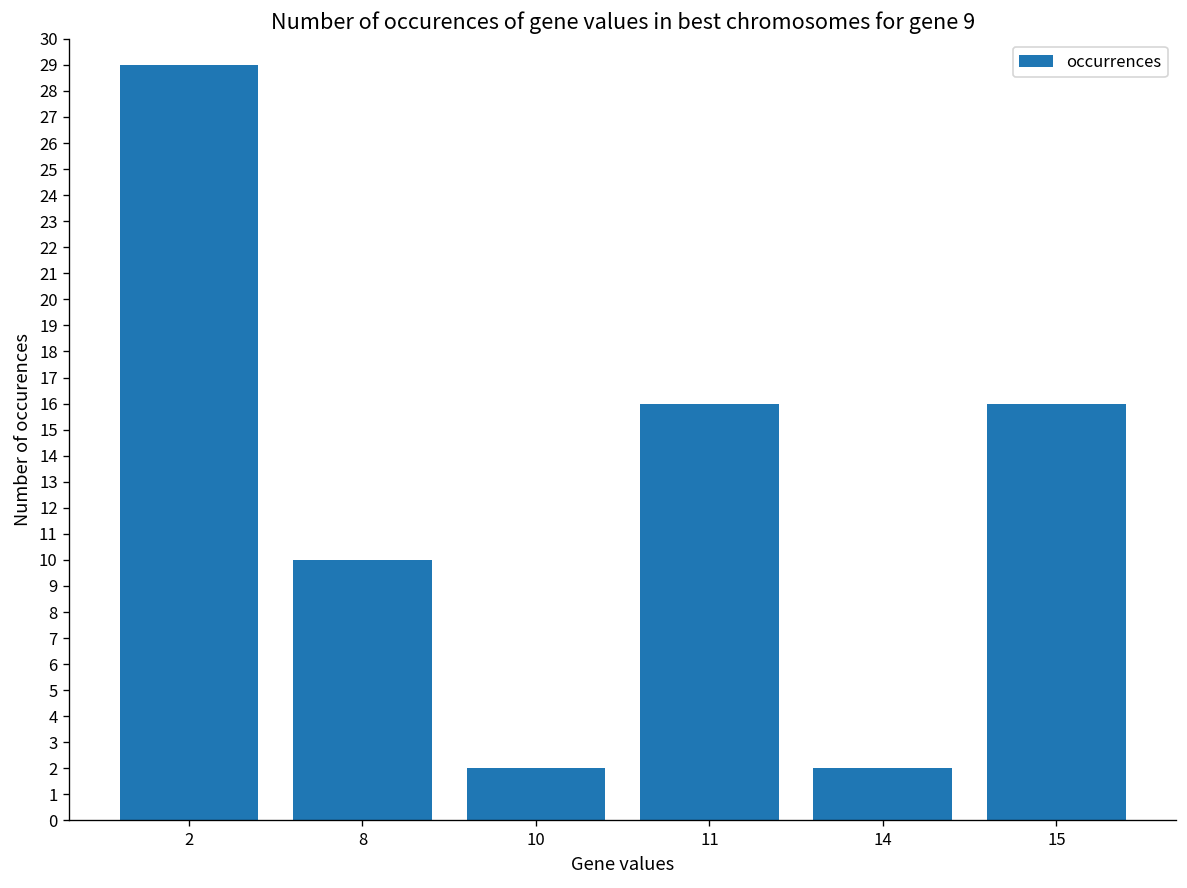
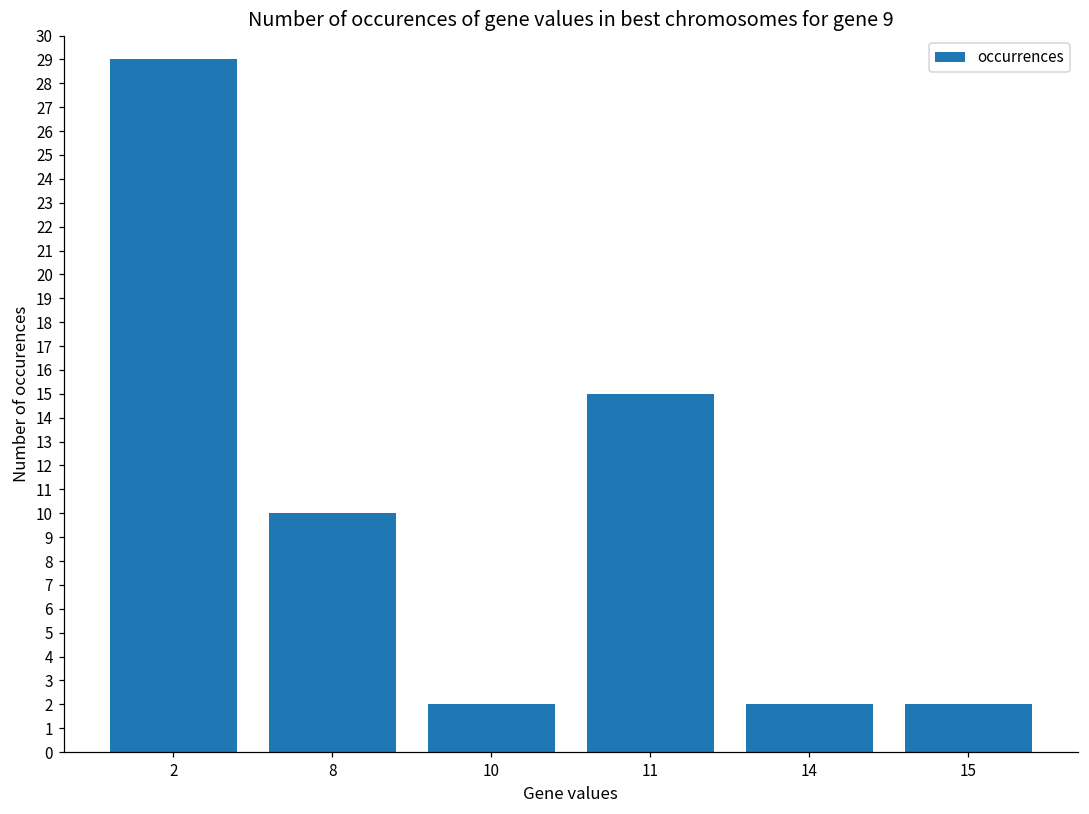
  {
    "2": 29,
    "8": 10,
    "10": 2,
-   "11": 16,
+   "11": 15,
    "14": 2,
-   "15": 16
+   "15": 2
  }
